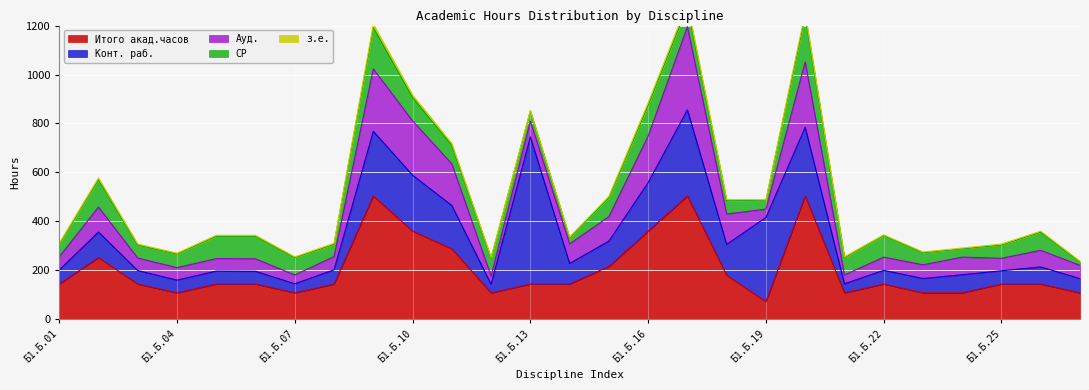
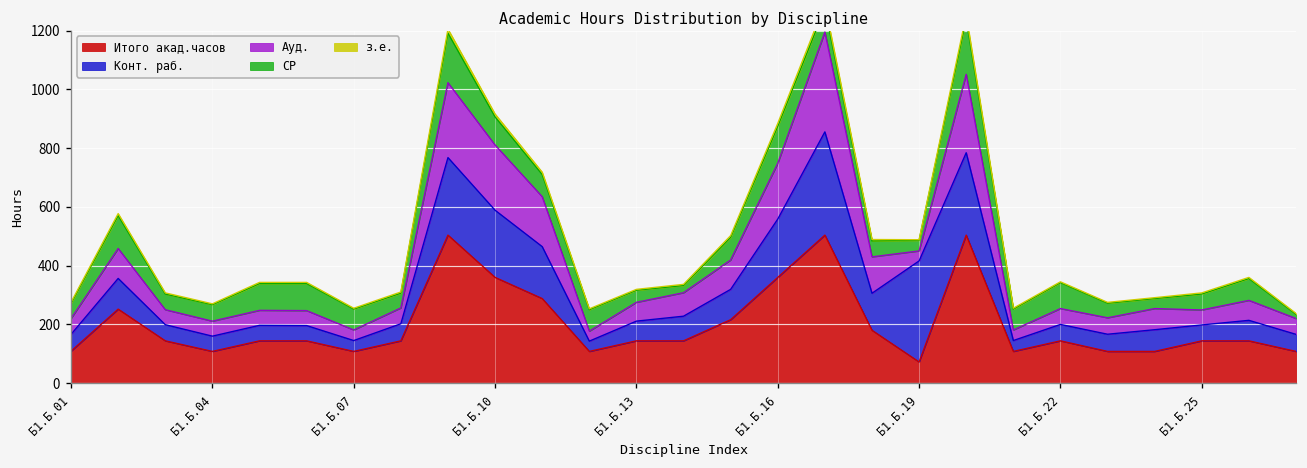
  {
    "Итого акад.часов": {
-     "Б1.Б.01": 140,
+     "Б1.Б.01": 110,
      "Б1.Б.04": 110,
      "Б1.Б.07": 110,
      "Б1.Б.10": 360,
      "Б1.Б.13": 140,
      "Б1.Б.16": 360,
      "Б1.Б.19": 70,
      "Б1.Б.22": 140,
      "Б1.Б.25": 140
    },
    "Конт. раб.": {
      "Б1.Б.01": 60,
      "Б1.Б.04": 50,
      "Б1.Б.07": 40,
      "Б1.Б.10": 230,
-     "Б1.Б.13": 600,
+     "Б1.Б.13": 70,
      "Б1.Б.16": 200,
      "Б1.Б.19": 340,
      "Б1.Б.22": 60,
      "Б1.Б.25": 50
    },
    "Ауд.": {
      "Б1.Б.01": 50,
      "Б1.Б.04": 50,
      "Б1.Б.07": 40,
      "Б1.Б.10": 220,
      "Б1.Б.13": 60,
      "Б1.Б.16": 190,
      "Б1.Б.19": 30,
      "Б1.Б.22": 50,
      "Б1.Б.25": 50
    }
  }
